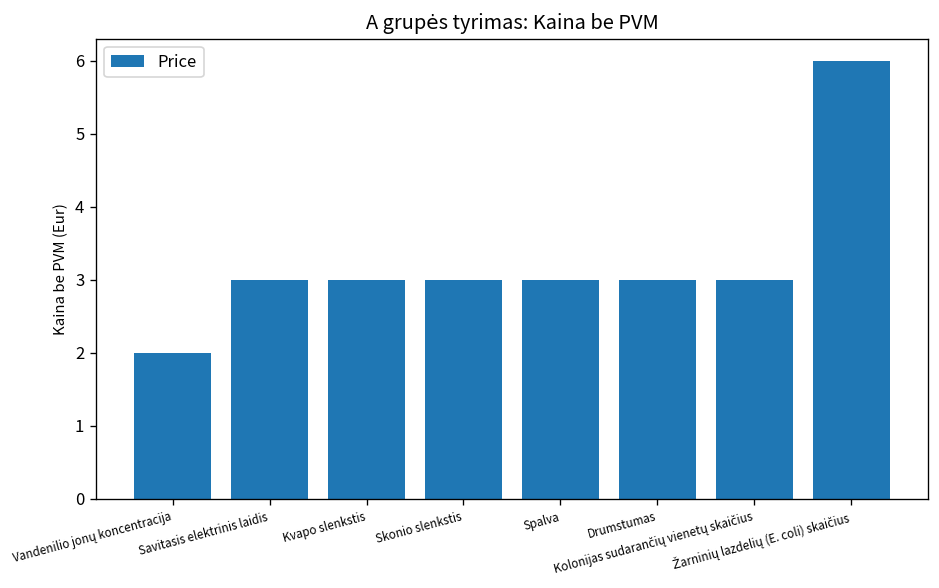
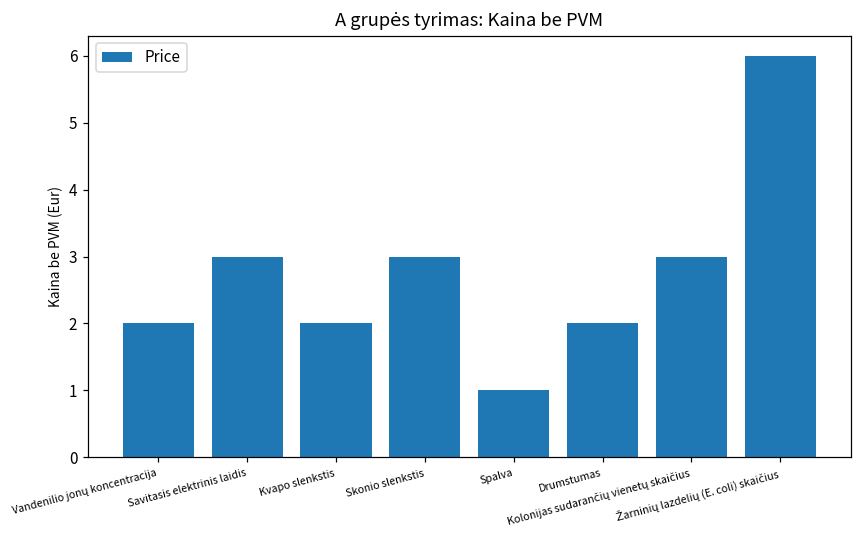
  {
    "Vandenilio jonų koncentracija": 2,
    "Savitasis elektrinis laidis": 3,
-   "Kvapo slenkstis": 3,
+   "Kvapo slenkstis": 2,
    "Skonio slenkstis": 3,
-   "Spalva": 3,
-   "Drumstumas": 3,
+   "Spalva": 1,
+   "Drumstumas": 2,
    "Kolonijas sudarančių vienetų skaičius": 3,
    "Žarninių lazdelių (E. coli) skaičius": 6
  }
